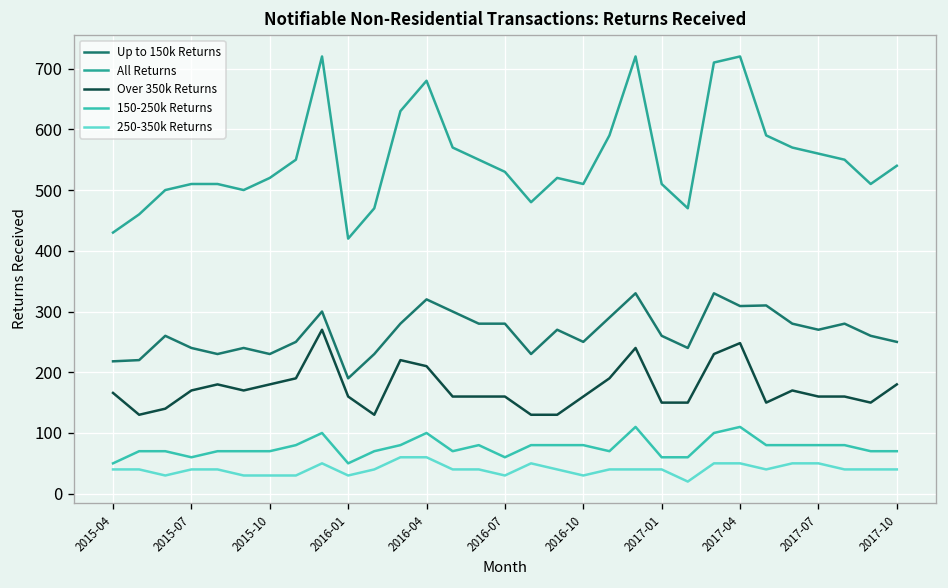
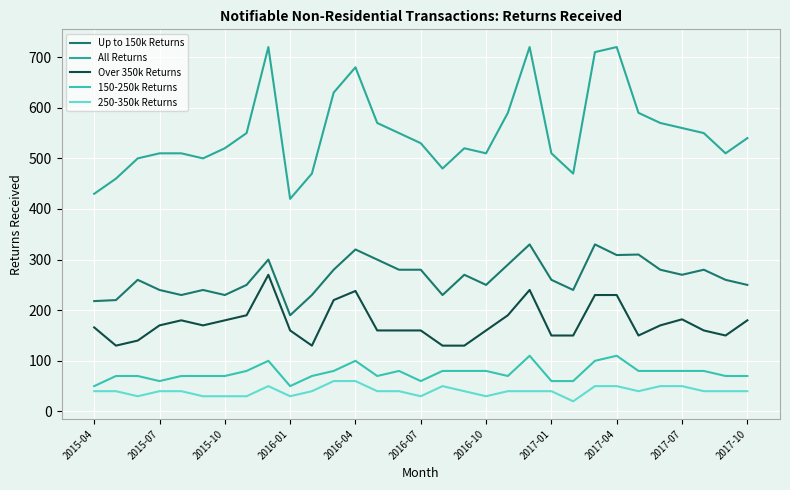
  {
    "Up to 150k Returns": {
      "2015-04": 220,
      "2015-07": 240,
      "2015-10": 230,
      "2016-01": 190,
      "2016-04": 320,
      "2016-07": 280,
      "2016-10": 250,
      "2017-01": 260,
      "2017-04": 310,
      "2017-07": 270,
      "2017-10": 250
    },
    "Over 350k Returns": {
      "2015-04": 170,
      "2015-07": 170,
      "2015-10": 180,
      "2016-01": 160,
-     "2016-04": 210,
+     "2016-04": 240,
      "2016-07": 160,
      "2016-10": 160,
      "2017-01": 150,
-     "2017-04": 250,
-     "2017-07": 160,
+     "2017-04": 230,
+     "2017-07": 180,
      "2017-10": 180
    }
  }
